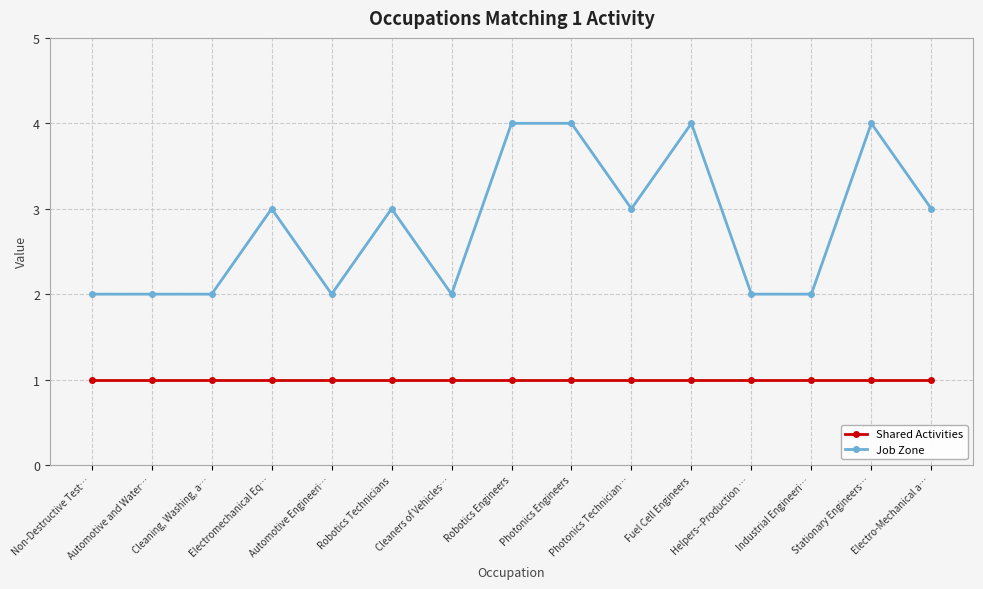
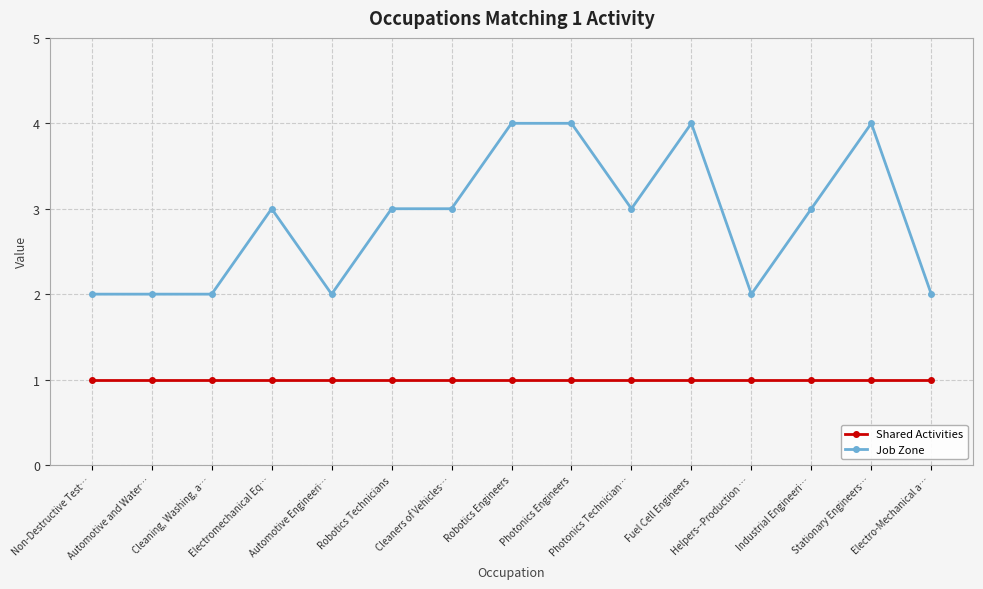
  {
    "Shared Activities": {
      "Non-Destructive Test…": 1,
      "Automotive and Water…": 1,
      "Cleaning, Washing, a…": 1,
      "Electromechanical Eq…": 1,
      "Automotive Engineeri…": 1,
      "Robotics Technicians": 1,
      "Cleaners of Vehicles…": 1,
      "Robotics Engineers": 1,
      "Photonics Engineers": 1,
      "Photonics Technician…": 1,
      "Fuel Cell Engineers": 1,
      "Helpers--Production …": 1,
      "Industrial Engineeri…": 1,
      "Stationary Engineers…": 1,
      "Electro-Mechanical a…": 1
    },
    "Job Zone": {
      "Non-Destructive Test…": 2,
      "Automotive and Water…": 2,
      "Cleaning, Washing, a…": 2,
      "Electromechanical Eq…": 3,
      "Automotive Engineeri…": 2,
      "Robotics Technicians": 3,
-     "Cleaners of Vehicles…": 2,
+     "Cleaners of Vehicles…": 3,
      "Robotics Engineers": 4,
      "Photonics Engineers": 4,
      "Photonics Technician…": 3,
      "Fuel Cell Engineers": 4,
      "Helpers--Production …": 2,
-     "Industrial Engineeri…": 2,
+     "Industrial Engineeri…": 3,
      "Stationary Engineers…": 4,
-     "Electro-Mechanical a…": 3
+     "Electro-Mechanical a…": 2
    }
  }
